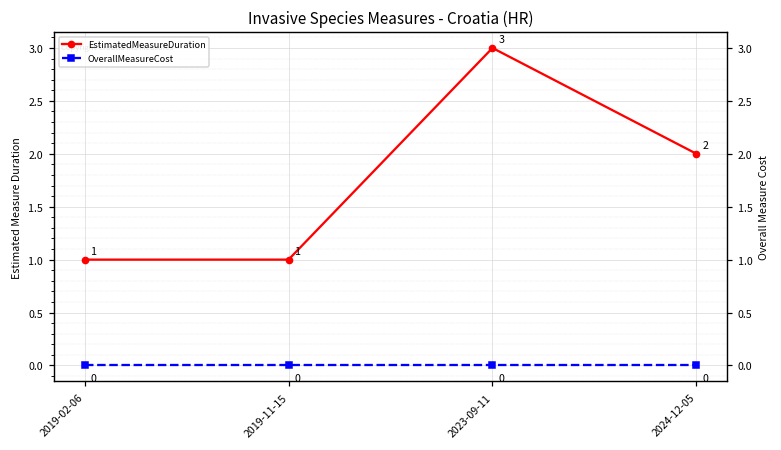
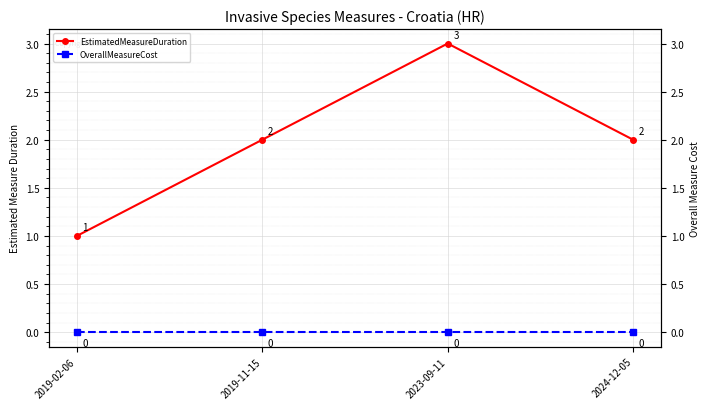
  {
    "EstimatedMeasureDuration": {
      "2019-02-06": 1,
-     "2019-11-15": 1,
+     "2019-11-15": 2,
      "2023-09-11": 3,
      "2024-12-05": 2
    },
    "OverallMeasureCost": {
      "2019-02-06": 0,
      "2019-11-15": 0,
      "2023-09-11": 0,
      "2024-12-05": 0
    }
  }
